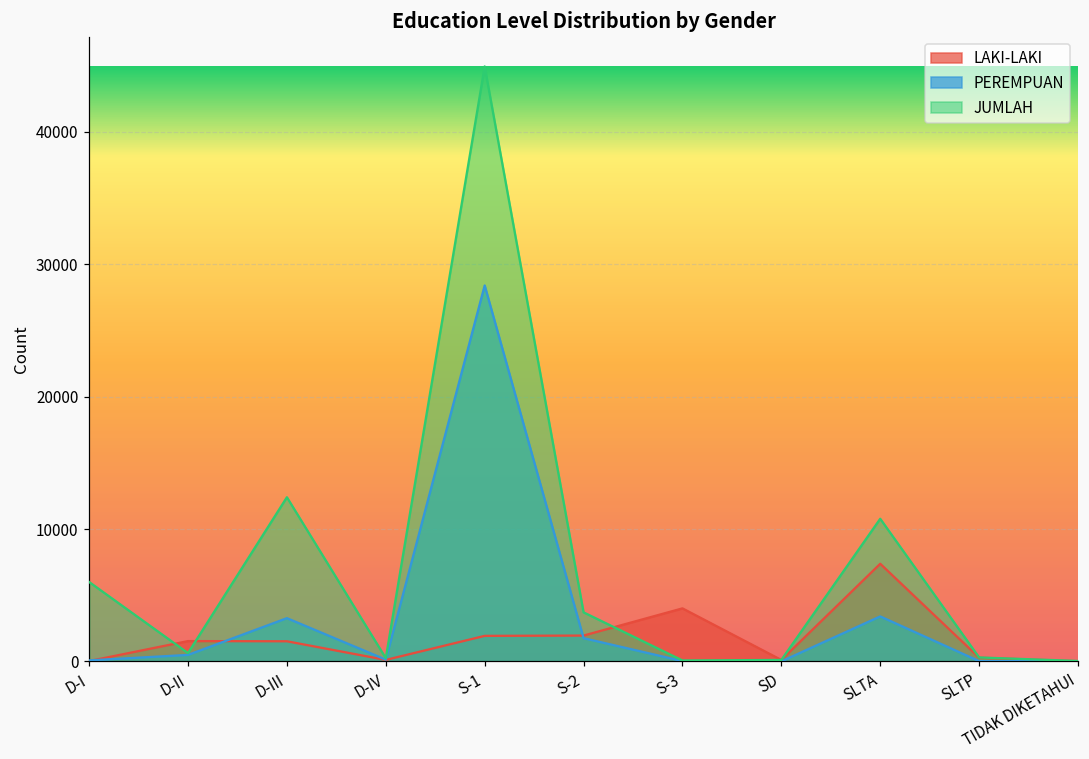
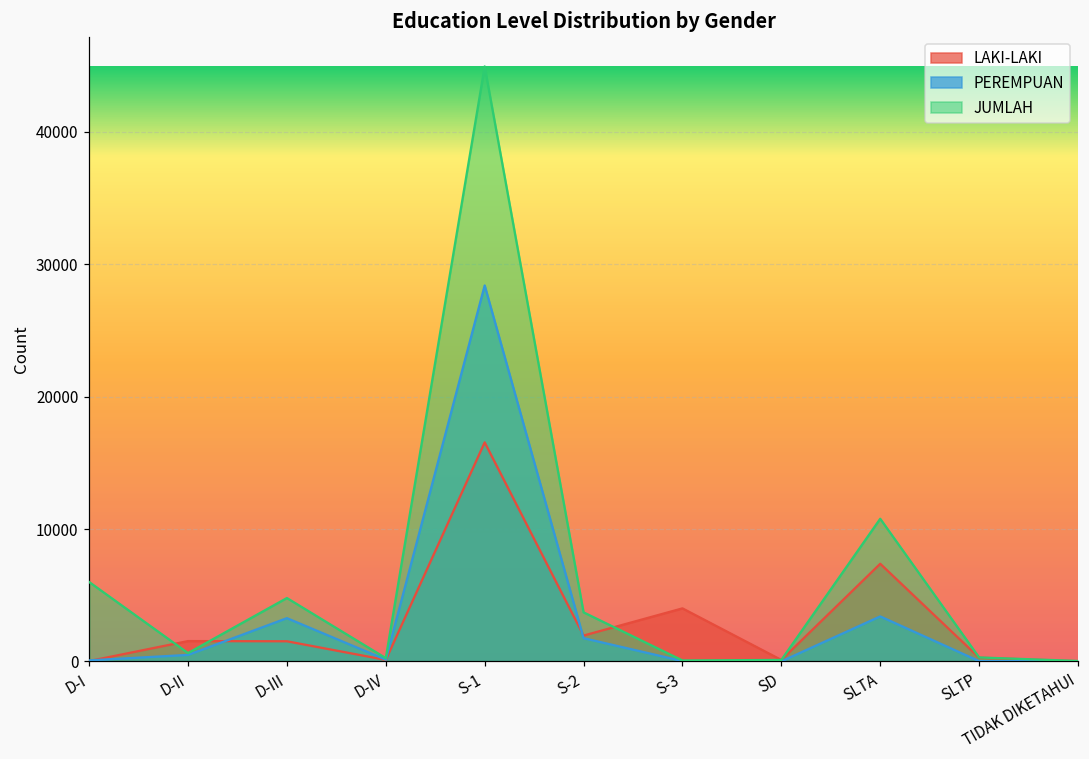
  {
    "LAKI-LAKI": {
      "D-II": 1500,
      "D-III": 1500,
-     "S-1": 1900,
+     "S-1": 16500,
      "S-3": 4000,
      "SLTA": 7400
    },
    "PEREMPUAN": {
      "D-III": 3300,
      "S-1": 28400,
      "SLTA": 3400,
      "SLTP": 0
    },
    "JUMLAH": {
      "D-I": 6000,
-     "D-III": 12400,
+     "D-III": 4800,
      "S-1": 44900,
      "S-2": 3700,
      "SLTA": 10800
    }
  }
